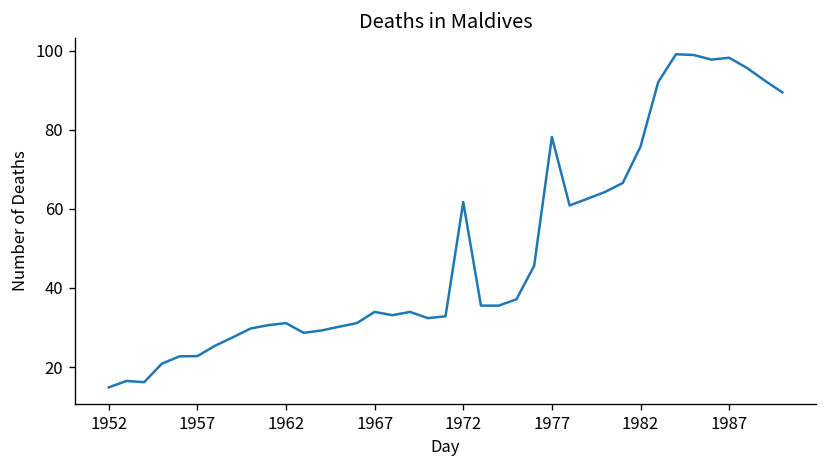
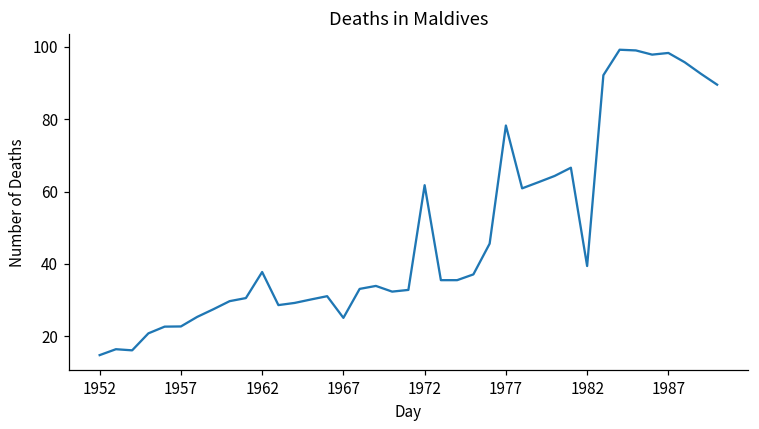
  {
    "1952": 15,
    "1957": 23,
-   "1962": 31,
-   "1967": 34,
+   "1962": 38,
+   "1967": 25,
    "1972": 62,
    "1977": 78,
-   "1982": 76,
+   "1982": 39,
    "1987": 98
  }
